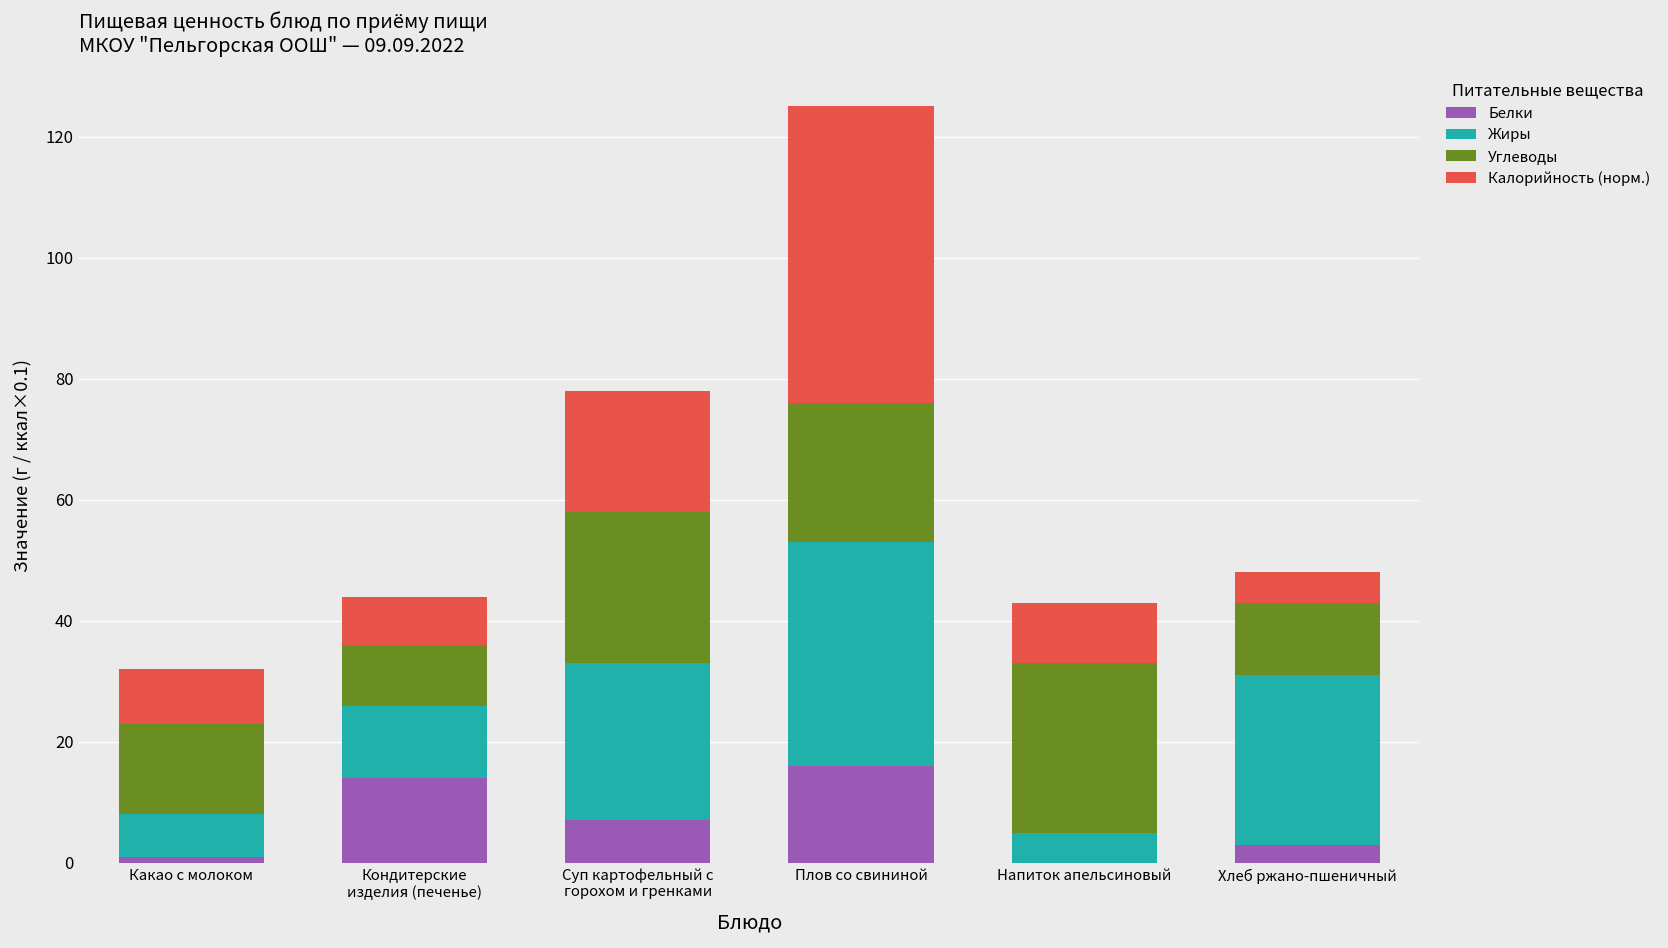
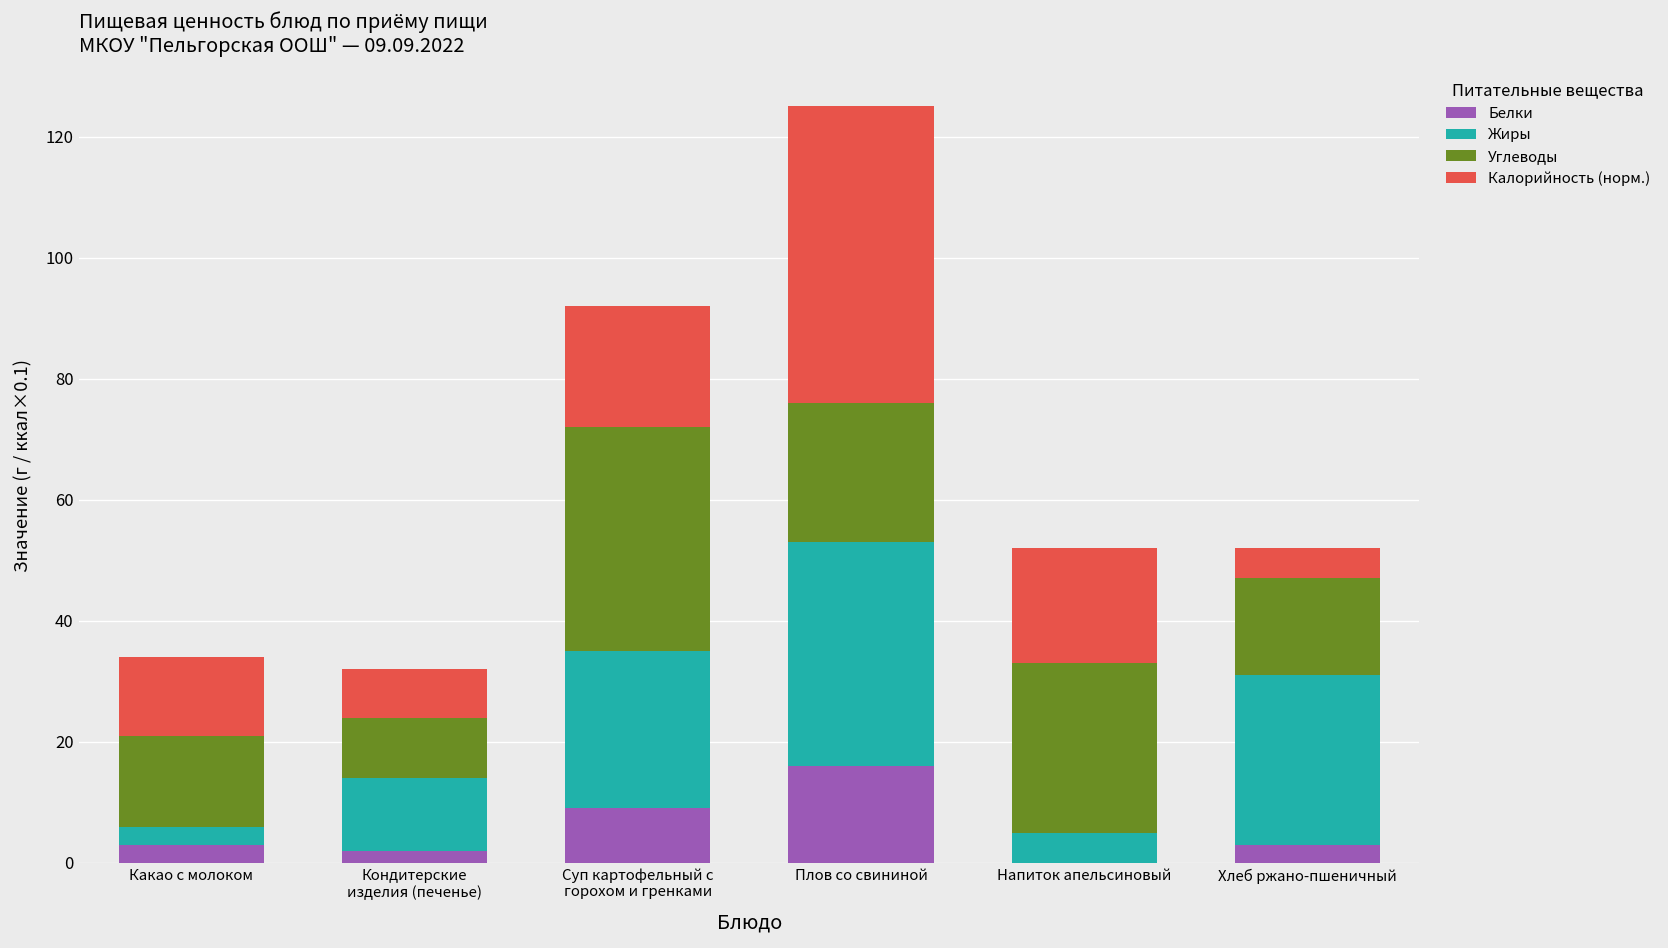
  {
    "Белки": {
-     "Какао с молоком": 1,
-     "Кондитерские изделия (печенье)": 14,
-     "Суп картофельный с горохом и гренками": 7,
+     "Какао с молоком": 3,
+     "Кондитерские изделия (печенье)": 2,
+     "Суп картофельный с горохом и гренками": 9,
      "Плов со свининой": 16,
      "Напиток апельсиновый": 0,
      "Хлеб ржано-пшеничный": 3
    },
    "Жиры": {
-     "Какао с молоком": 7,
+     "Какао с молоком": 3,
      "Кондитерские изделия (печенье)": 12,
      "Суп картофельный с горохом и гренками": 26,
      "Плов со свининой": 37,
      "Напиток апельсиновый": 5,
      "Хлеб ржано-пшеничный": 28
    },
    "Углеводы": {
      "Какао с молоком": 15,
      "Кондитерские изделия (печенье)": 10,
-     "Суп картофельный с горохом и гренками": 25,
+     "Суп картофельный с горохом и гренками": 37,
      "Плов со свининой": 23,
      "Напиток апельсиновый": 28,
-     "Хлеб ржано-пшеничный": 12
+     "Хлеб ржано-пшеничный": 16
    },
    "Калорийность (норм.)": {
-     "Какао с молоком": 9,
+     "Какао с молоком": 13,
      "Кондитерские изделия (печенье)": 8,
      "Суп картофельный с горохом и гренками": 20,
      "Плов со свининой": 49,
-     "Напиток апельсиновый": 10,
+     "Напиток апельсиновый": 19,
      "Хлеб ржано-пшеничный": 5
    }
  }
